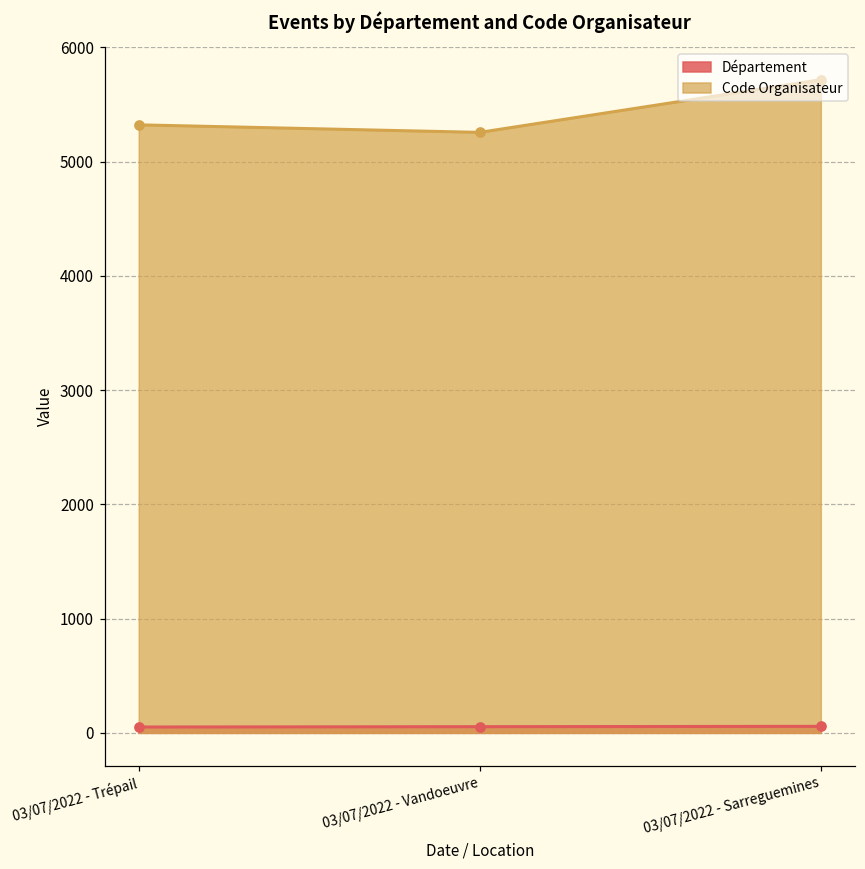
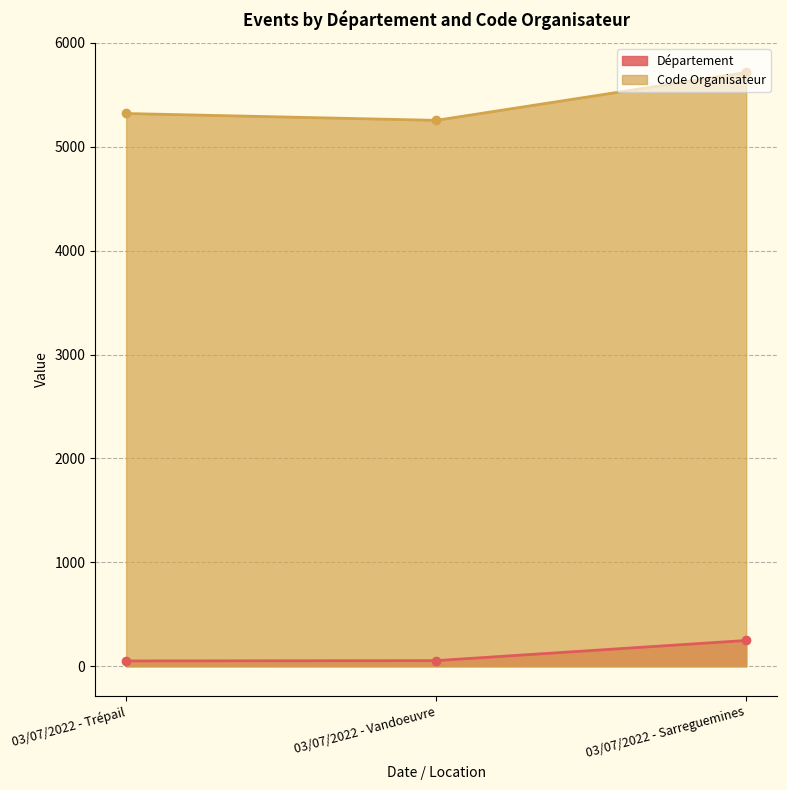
  {
    "Département": {
      "03/07/2022 - Trépail": 50,
      "03/07/2022 - Vandoeuvre": 50,
-     "03/07/2022 - Sarreguemines": 60
+     "03/07/2022 - Sarreguemines": 250
    },
    "Code Organisateur": {
      "03/07/2022 - Trépail": 5320,
      "03/07/2022 - Vandoeuvre": 5260
    }
  }
